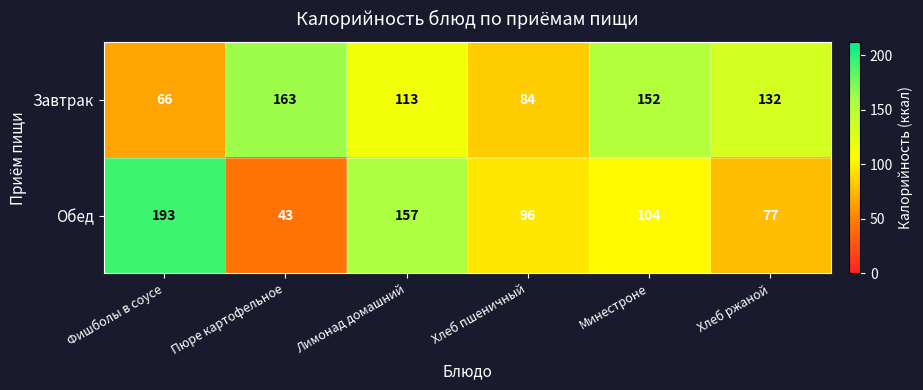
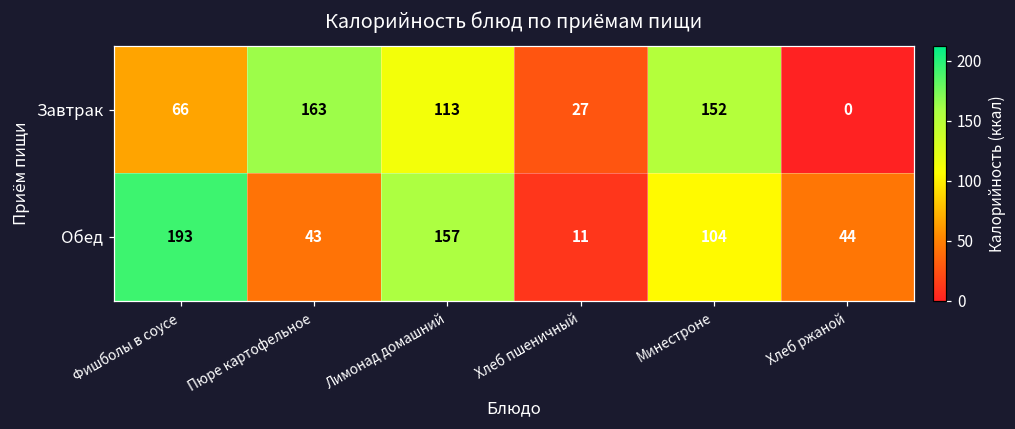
  {
    "Завтрак": {
      "Фишболы в соусе": 66,
      "Пюре картофельное": 163,
      "Лимонад домашний": 113,
-     "Хлеб пшеничный": 84,
+     "Хлеб пшеничный": 27,
      "Минестроне": 152,
-     "Хлеб ржаной": 132
+     "Хлеб ржаной": 0
    },
    "Обед": {
      "Фишболы в соусе": 193,
      "Пюре картофельное": 43,
      "Лимонад домашний": 157,
-     "Хлеб пшеничный": 96,
+     "Хлеб пшеничный": 11,
      "Минестроне": 104,
-     "Хлеб ржаной": 77
+     "Хлеб ржаной": 44
    }
  }
